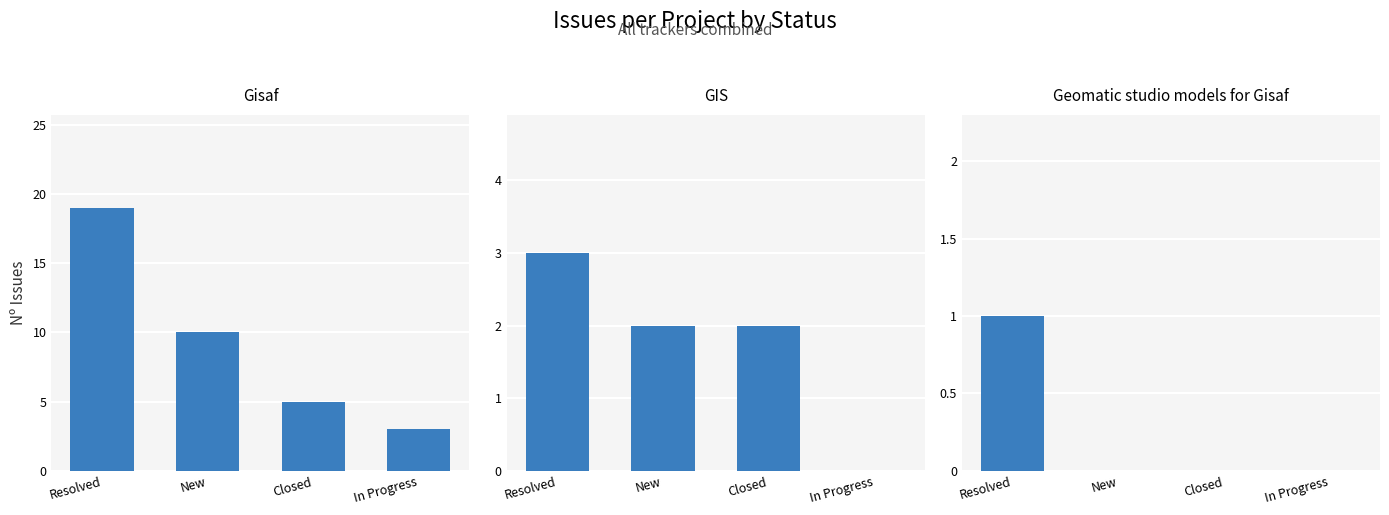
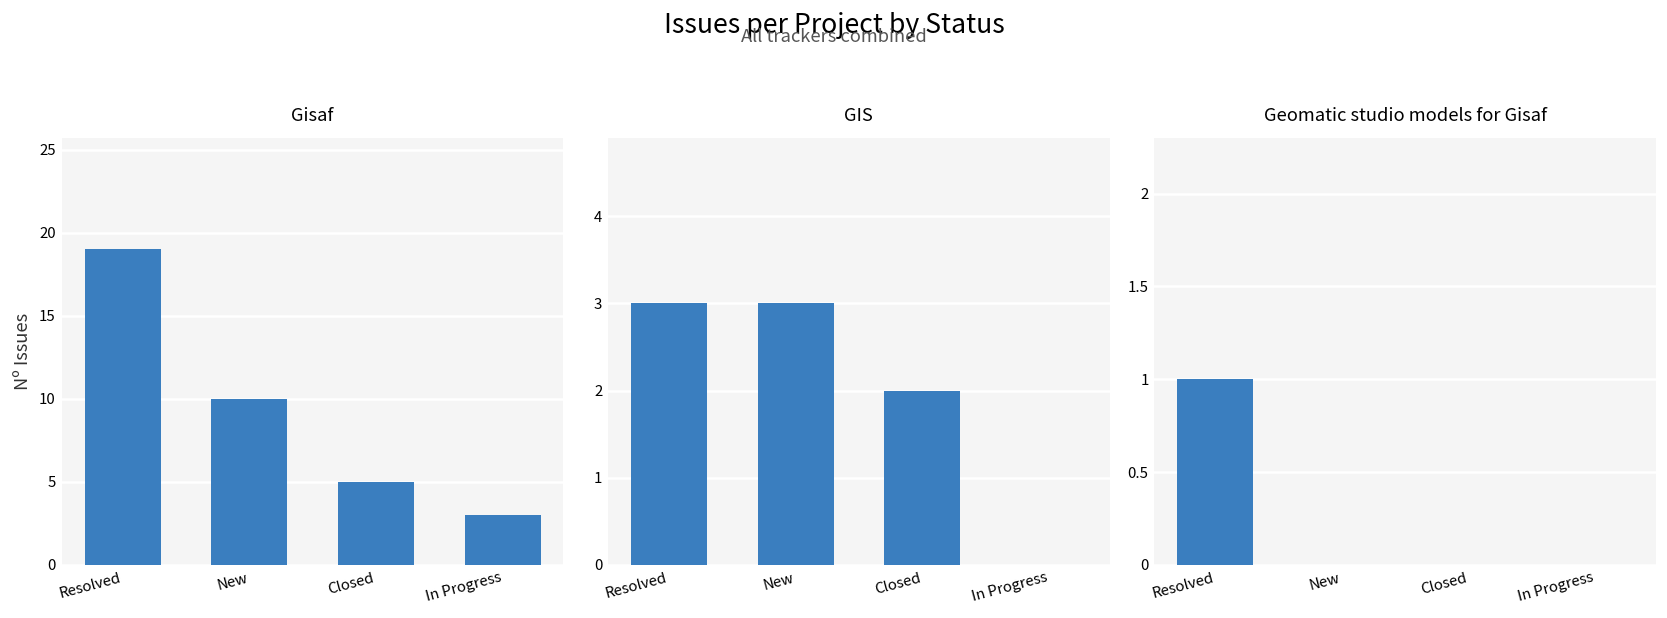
  {
    "Gisaf": {
      "Resolved": 19.0,
      "New": 10.0,
      "Closed": 5.0,
      "In Progress": 3.0
    },
    "GIS": {
      "Resolved": 3,
-     "New": 2,
+     "New": 3,
      "Closed": 2,
      "In Progress": 0
    },
    "Geomatic studio models for Gisaf": {
      "Resolved": 1.00,
      "New": 0.00,
      "Closed": 0.00,
      "In Progress": 0.00
    }
  }
